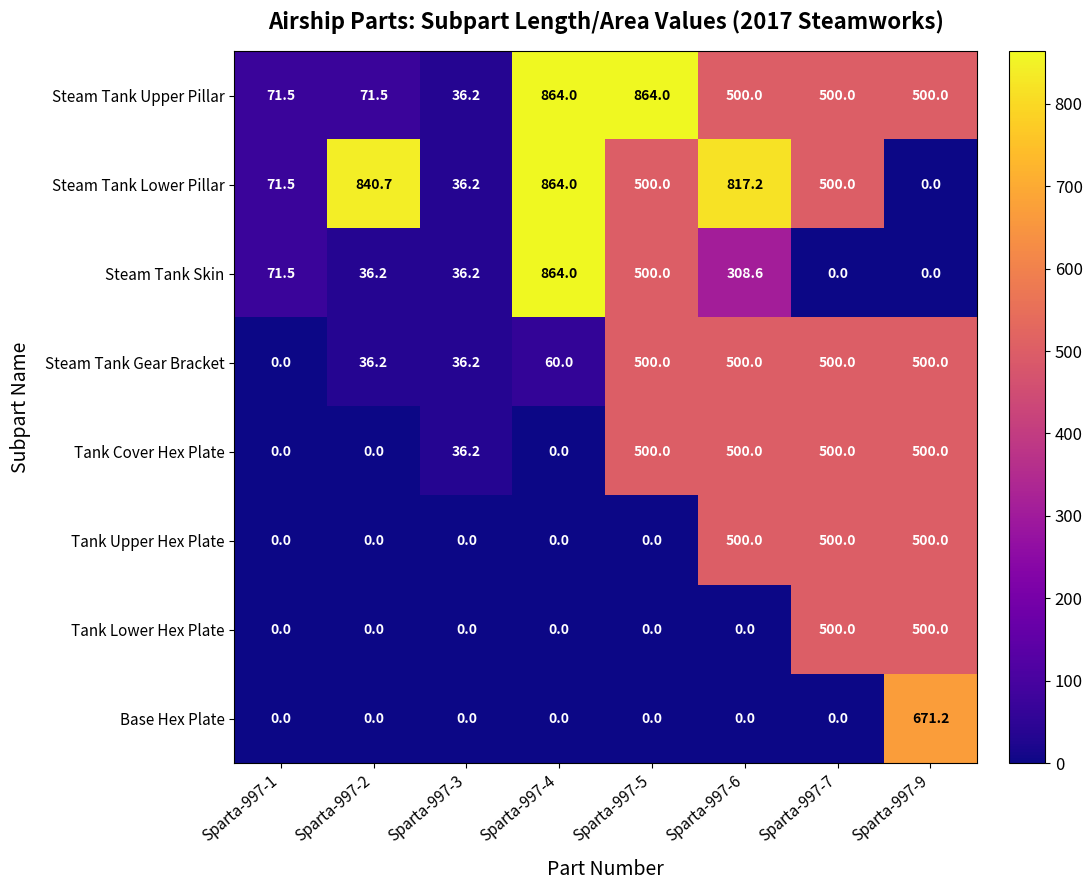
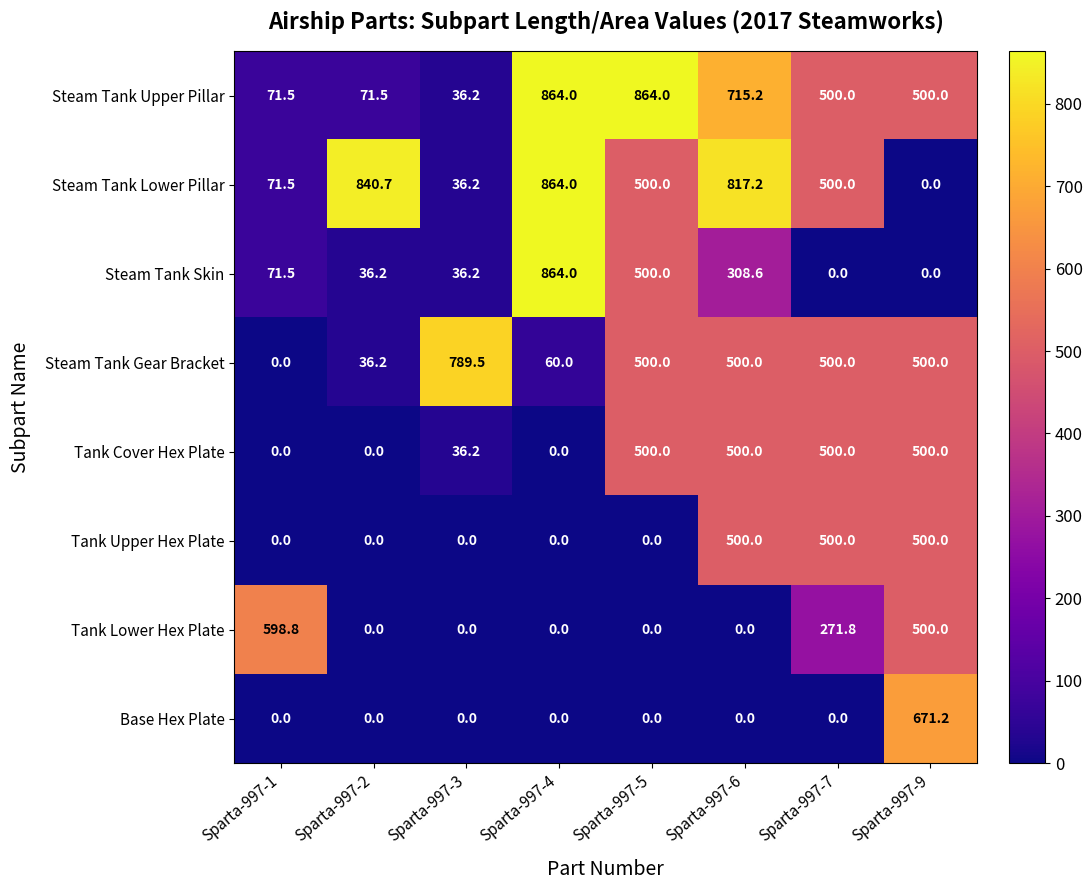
  {
    "Steam Tank Upper Pillar": {
      "Sparta-997-1": 71.5,
      "Sparta-997-2": 71.5,
      "Sparta-997-3": 36.2,
      "Sparta-997-4": 864.0,
      "Sparta-997-5": 864.0,
-     "Sparta-997-6": 500.0,
+     "Sparta-997-6": 715.2,
      "Sparta-997-7": 500.0,
      "Sparta-997-9": 500.0
    },
    "Steam Tank Lower Pillar": {
      "Sparta-997-1": 71.5,
      "Sparta-997-2": 840.7,
      "Sparta-997-3": 36.2,
      "Sparta-997-4": 864.0,
      "Sparta-997-5": 500.0,
      "Sparta-997-6": 817.2,
      "Sparta-997-7": 500.0,
      "Sparta-997-9": 0.0
    },
    "Steam Tank Skin": {
      "Sparta-997-1": 71.5,
      "Sparta-997-2": 36.2,
      "Sparta-997-3": 36.2,
      "Sparta-997-4": 864.0,
      "Sparta-997-5": 500.0,
      "Sparta-997-6": 308.6,
      "Sparta-997-7": 0.0,
      "Sparta-997-9": 0.0
    },
    "Steam Tank Gear Bracket": {
      "Sparta-997-1": 0.0,
      "Sparta-997-2": 36.2,
-     "Sparta-997-3": 36.2,
+     "Sparta-997-3": 789.5,
      "Sparta-997-4": 60.0,
      "Sparta-997-5": 500.0,
      "Sparta-997-6": 500.0,
      "Sparta-997-7": 500.0,
      "Sparta-997-9": 500.0
    },
    "Tank Cover Hex Plate": {
      "Sparta-997-1": 0.0,
      "Sparta-997-2": 0.0,
      "Sparta-997-3": 36.2,
      "Sparta-997-4": 0.0,
      "Sparta-997-5": 500.0,
      "Sparta-997-6": 500.0,
      "Sparta-997-7": 500.0,
      "Sparta-997-9": 500.0
    },
    "Tank Upper Hex Plate": {
      "Sparta-997-1": 0.0,
      "Sparta-997-2": 0.0,
      "Sparta-997-3": 0.0,
      "Sparta-997-4": 0.0,
      "Sparta-997-5": 0.0,
      "Sparta-997-6": 500.0,
      "Sparta-997-7": 500.0,
      "Sparta-997-9": 500.0
    },
    "Tank Lower Hex Plate": {
-     "Sparta-997-1": 0.0,
+     "Sparta-997-1": 598.8,
      "Sparta-997-2": 0.0,
      "Sparta-997-3": 0.0,
      "Sparta-997-4": 0.0,
      "Sparta-997-5": 0.0,
      "Sparta-997-6": 0.0,
-     "Sparta-997-7": 500.0,
+     "Sparta-997-7": 271.8,
      "Sparta-997-9": 500.0
    },
    "Base Hex Plate": {
      "Sparta-997-1": 0.0,
      "Sparta-997-2": 0.0,
      "Sparta-997-3": 0.0,
      "Sparta-997-4": 0.0,
      "Sparta-997-5": 0.0,
      "Sparta-997-6": 0.0,
      "Sparta-997-7": 0.0,
      "Sparta-997-9": 671.2
    }
  }
